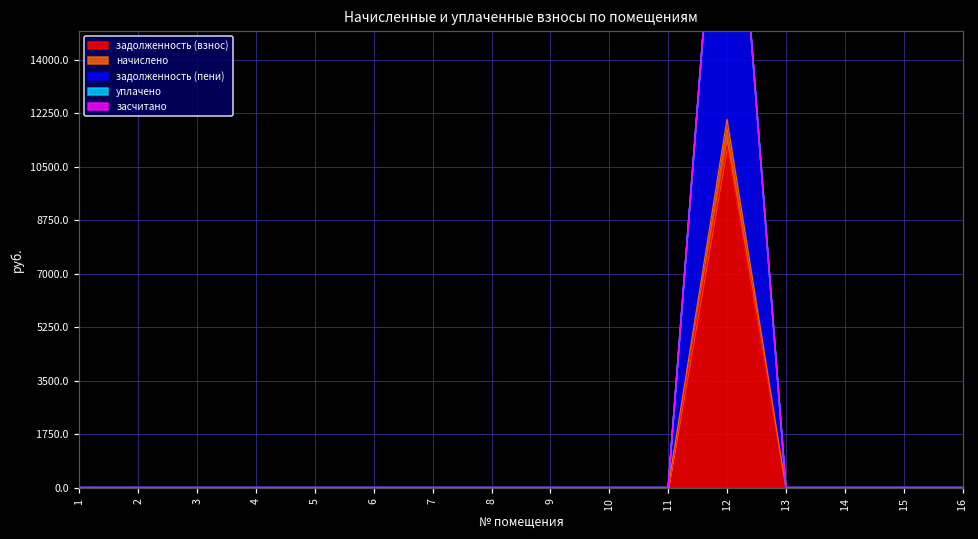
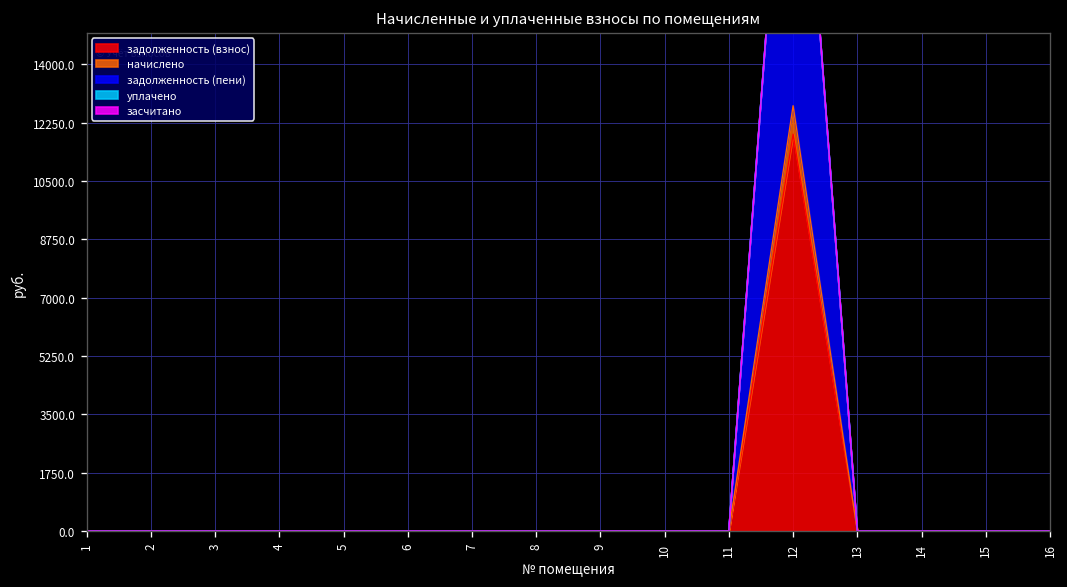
  {
    "задолженность (взнос)": {
-     "12": 11200
+     "12": 11900
    },
    "начислено": {
      "12": 900
    }
  }
